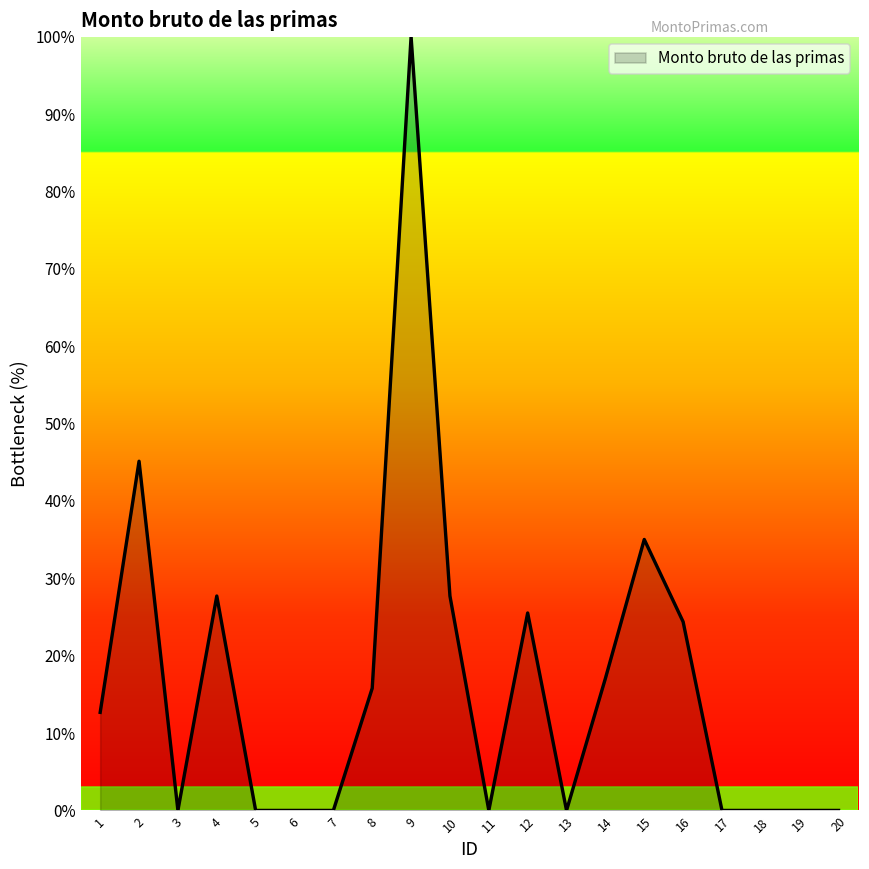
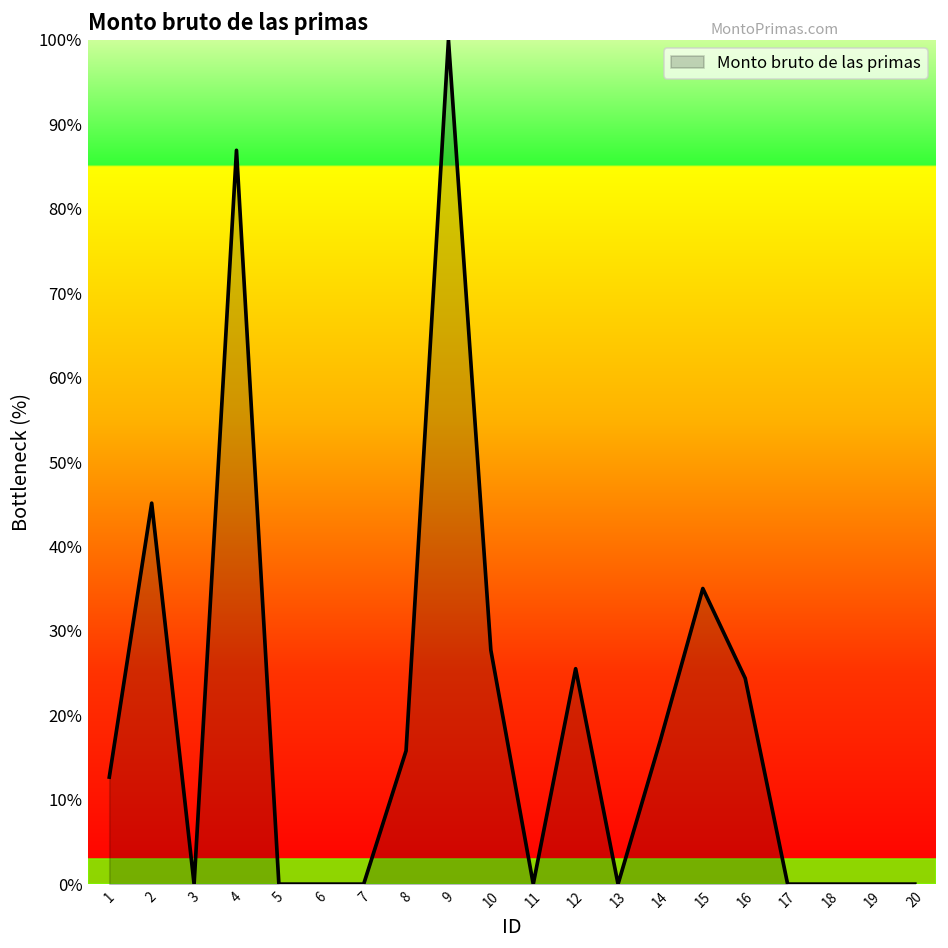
  {
    "1": "13%",
    "2": "45%",
-   "4": "28%",
+   "4": "87%",
    "8": "16%",
    "9": "100%",
    "10": "28%",
    "12": "26%",
    "14": "17%",
    "15": "35%",
    "16": "24%"
  }
